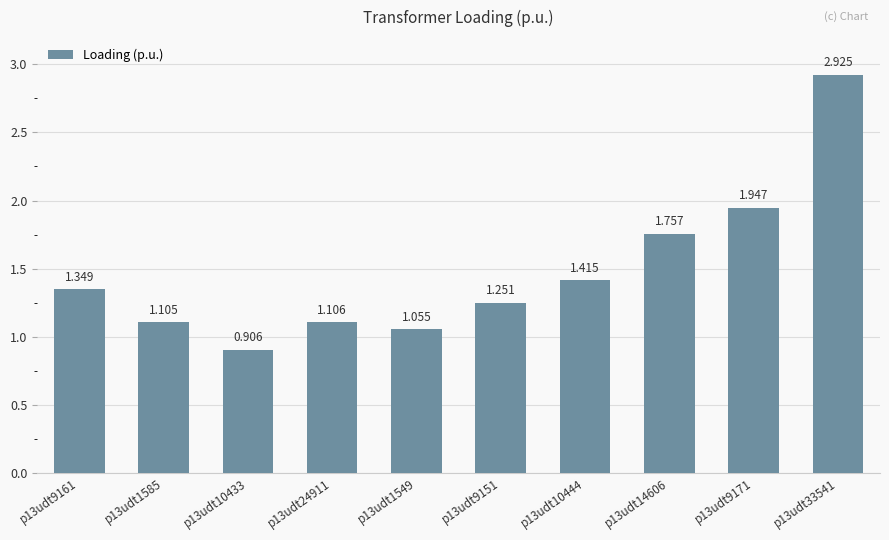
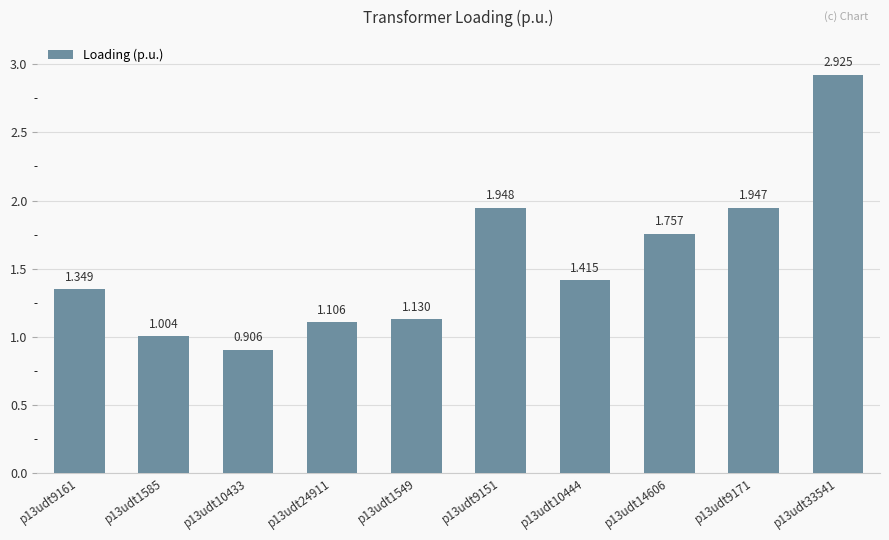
  {
    "p13udt9161": 1.349,
-   "p13udt1585": 1.105,
+   "p13udt1585": 1.004,
    "p13udt10433": 0.906,
    "p13udt24911": 1.106,
-   "p13udt1549": 1.055,
-   "p13udt9151": 1.251,
+   "p13udt1549": 1.130,
+   "p13udt9151": 1.948,
    "p13udt10444": 1.415,
    "p13udt14606": 1.757,
    "p13udt9171": 1.947,
    "p13udt33541": 2.925
  }
